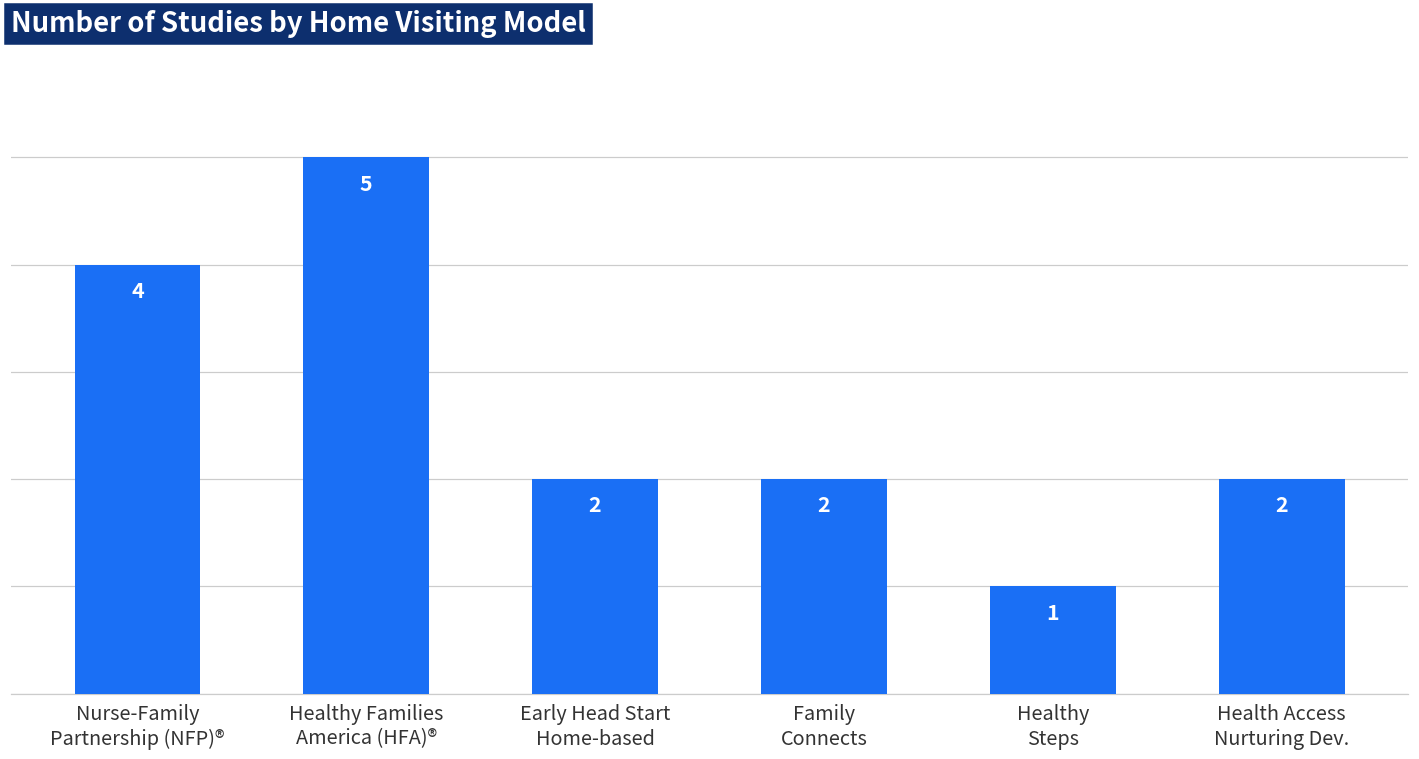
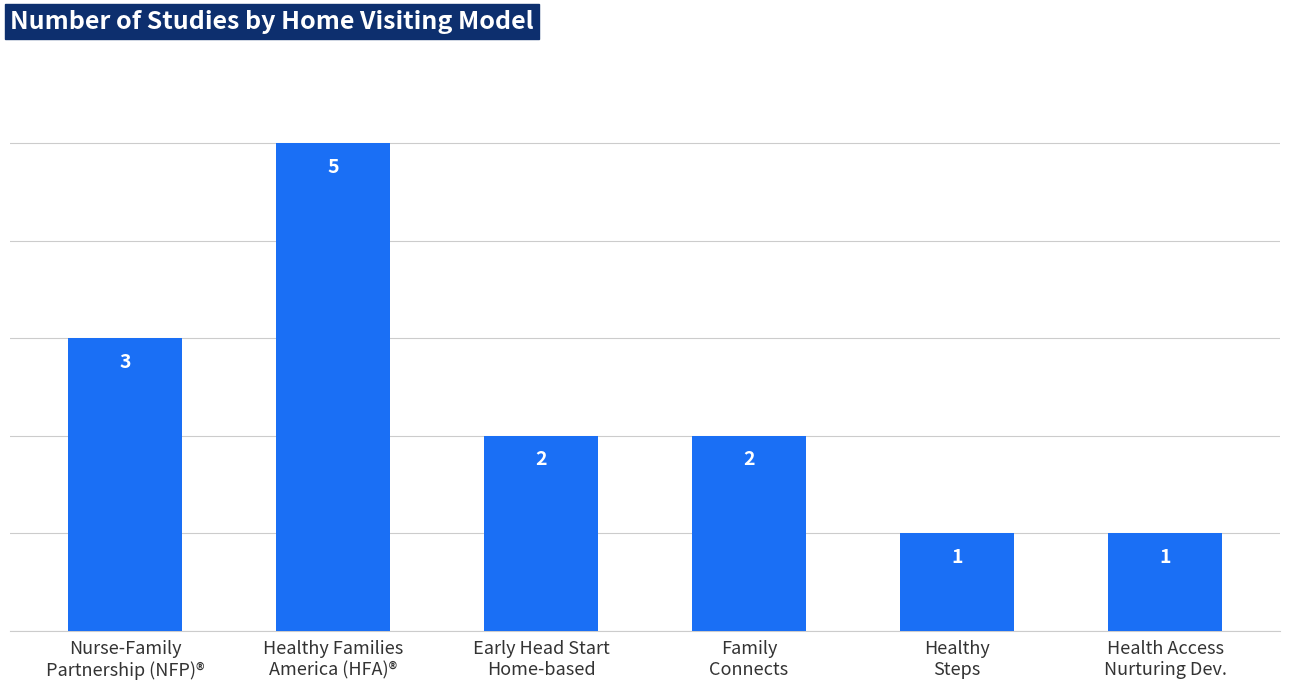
  {
-   "Nurse-Family Partnership (NFP)®": 4,
+   "Nurse-Family Partnership (NFP)®": 3,
    "Healthy Families America (HFA)®": 5,
    "Early Head Start Home-based": 2,
    "Family Connects": 2,
    "Healthy Steps": 1,
-   "Health Access Nurturing Dev.": 2
+   "Health Access Nurturing Dev.": 1
  }
